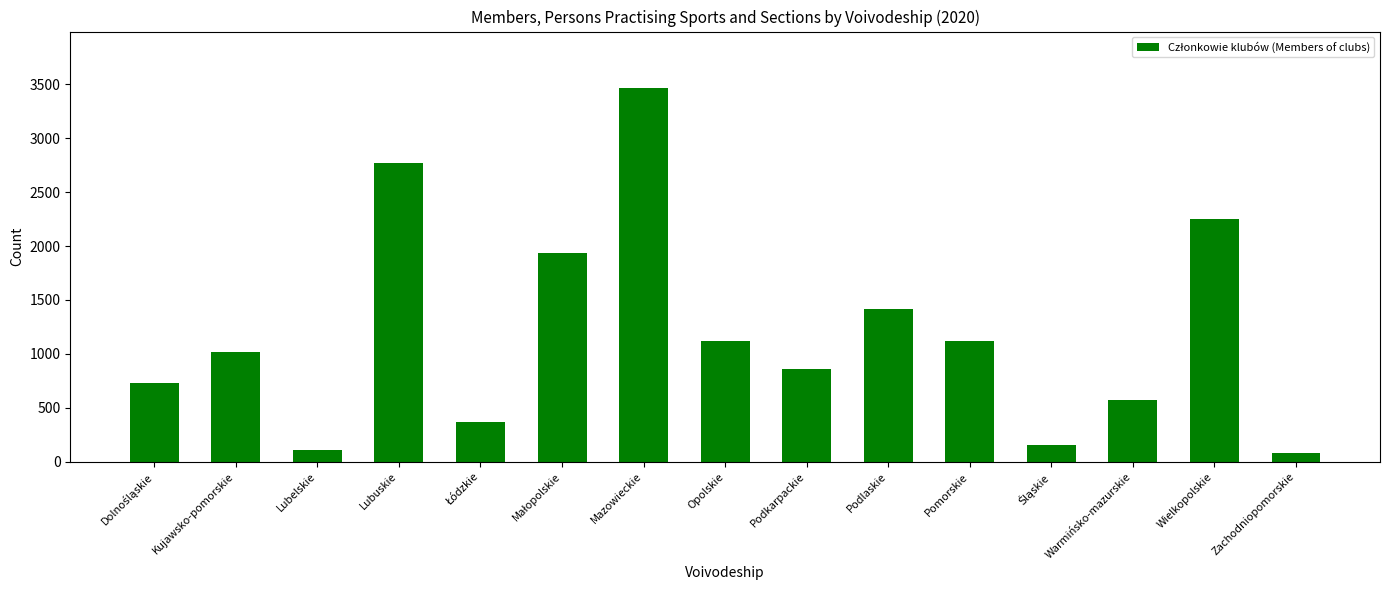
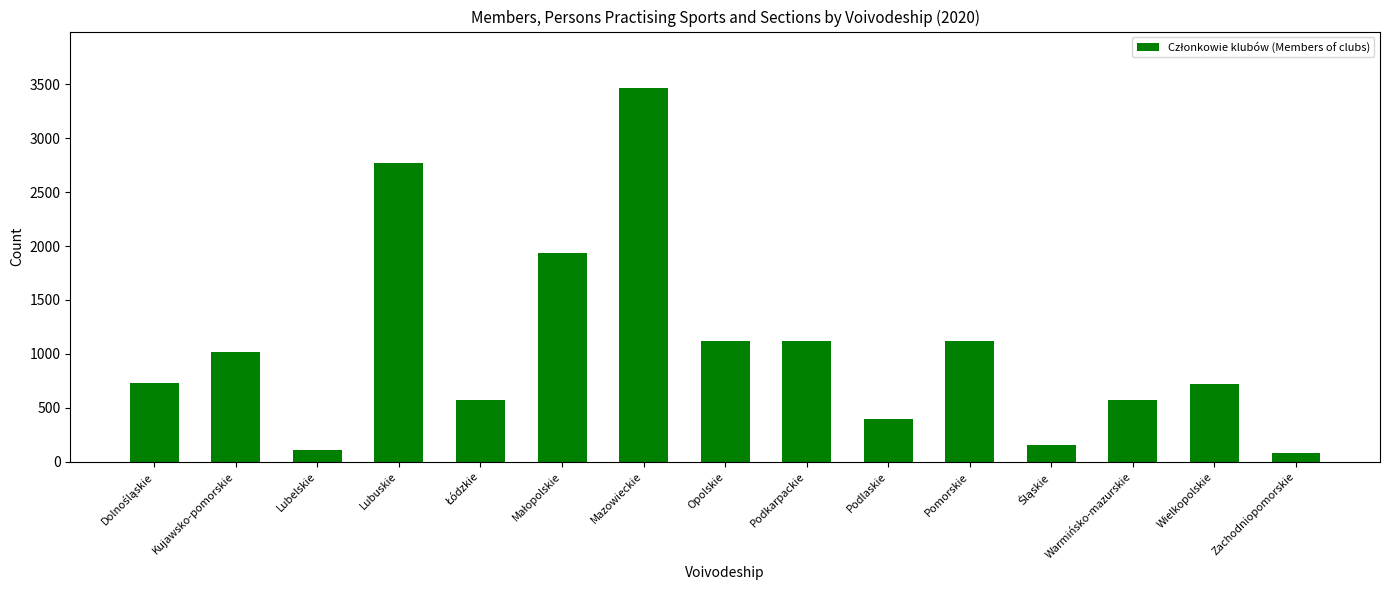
  {
    "Dolnośląskie": 740,
    "Kujawsko-pomorskie": 1020,
    "Lubelskie": 110,
    "Lubuskie": 2770,
-   "Łódzkie": 370,
+   "Łódzkie": 580,
    "Małopolskie": 1940,
    "Mazowieckie": 3470,
    "Opolskie": 1120,
-   "Podkarpackie": 860,
-   "Podlaskie": 1410,
+   "Podkarpackie": 1120,
+   "Podlaskie": 400,
    "Pomorskie": 1120,
    "Śląskie": 160,
    "Warmińsko-mazurskie": 570,
-   "Wielkopolskie": 2250,
+   "Wielkopolskie": 730,
    "Zachodniopomorskie": 90
  }
